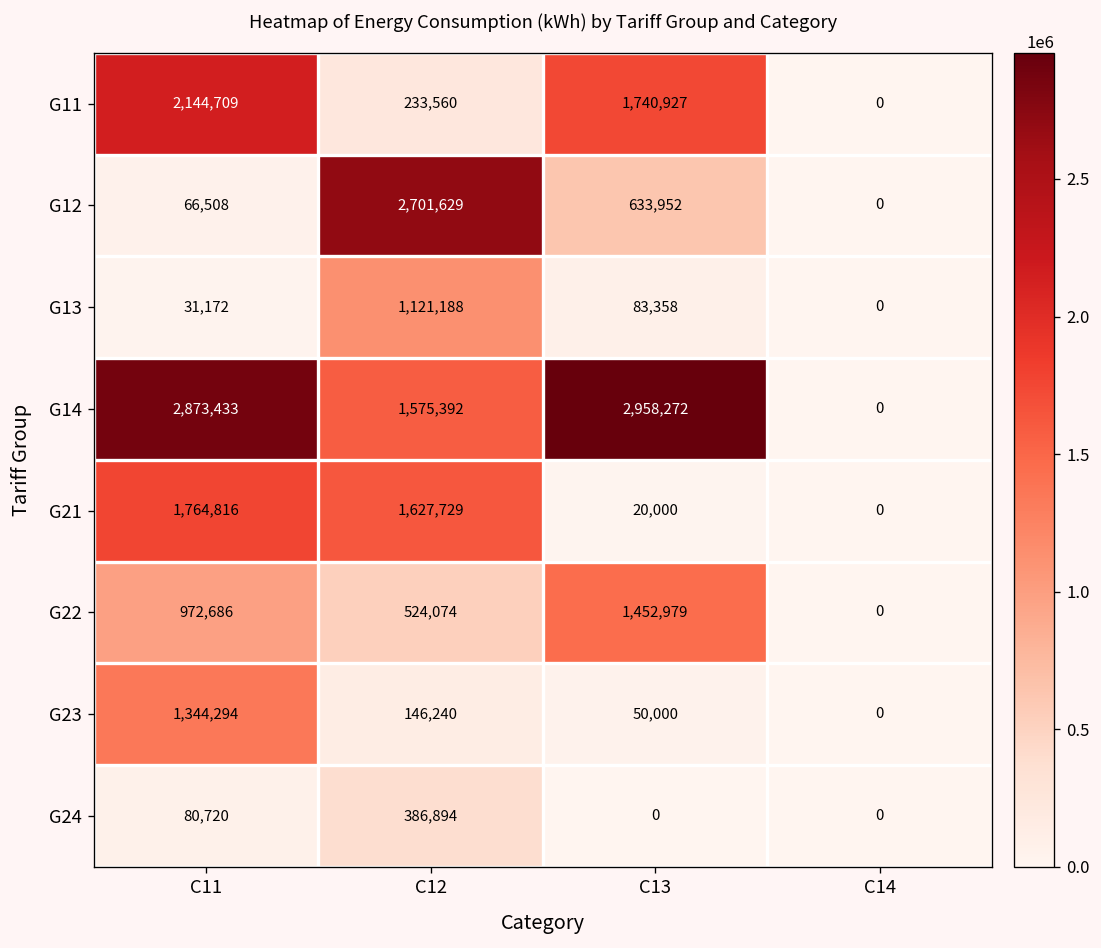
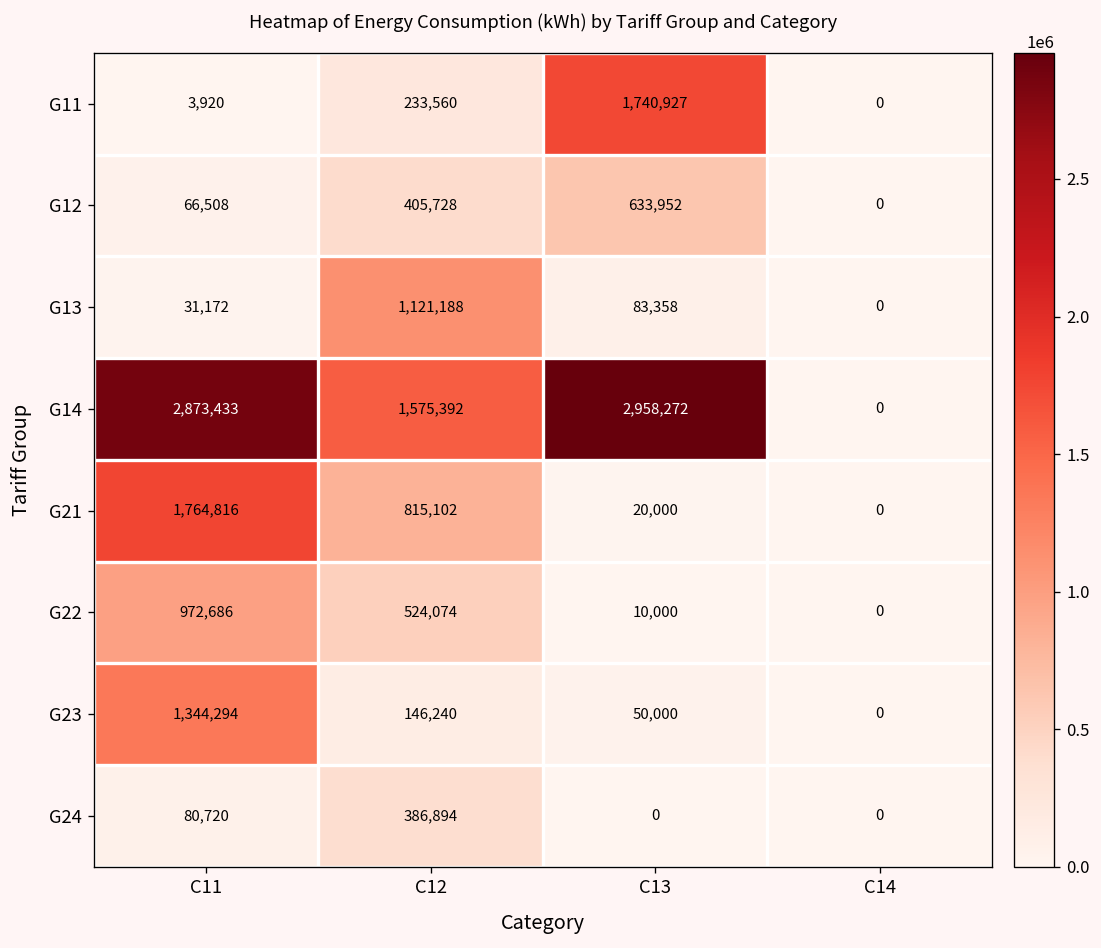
  {
    "G11": {
-     "C11": "2,144,709",
+     "C11": "3,920",
      "C12": "233,560",
      "C13": "1,740,927",
      "C14": "0"
    },
    "G12": {
      "C11": "66,508",
-     "C12": "2,701,629",
+     "C12": "405,728",
      "C13": "633,952",
      "C14": "0"
    },
    "G13": {
      "C11": "31,172",
      "C12": "1,121,188",
      "C13": "83,358",
      "C14": "0"
    },
    "G14": {
      "C11": "2,873,433",
      "C12": "1,575,392",
      "C13": "2,958,272",
      "C14": "0"
    },
    "G21": {
      "C11": "1,764,816",
-     "C12": "1,627,729",
+     "C12": "815,102",
      "C13": "20,000",
      "C14": "0"
    },
    "G22": {
      "C11": "972,686",
      "C12": "524,074",
-     "C13": "1,452,979",
+     "C13": "10,000",
      "C14": "0"
    },
    "G23": {
      "C11": "1,344,294",
      "C12": "146,240",
      "C13": "50,000",
      "C14": "0"
    },
    "G24": {
      "C11": "80,720",
      "C12": "386,894",
      "C13": "0",
      "C14": "0"
    }
  }
